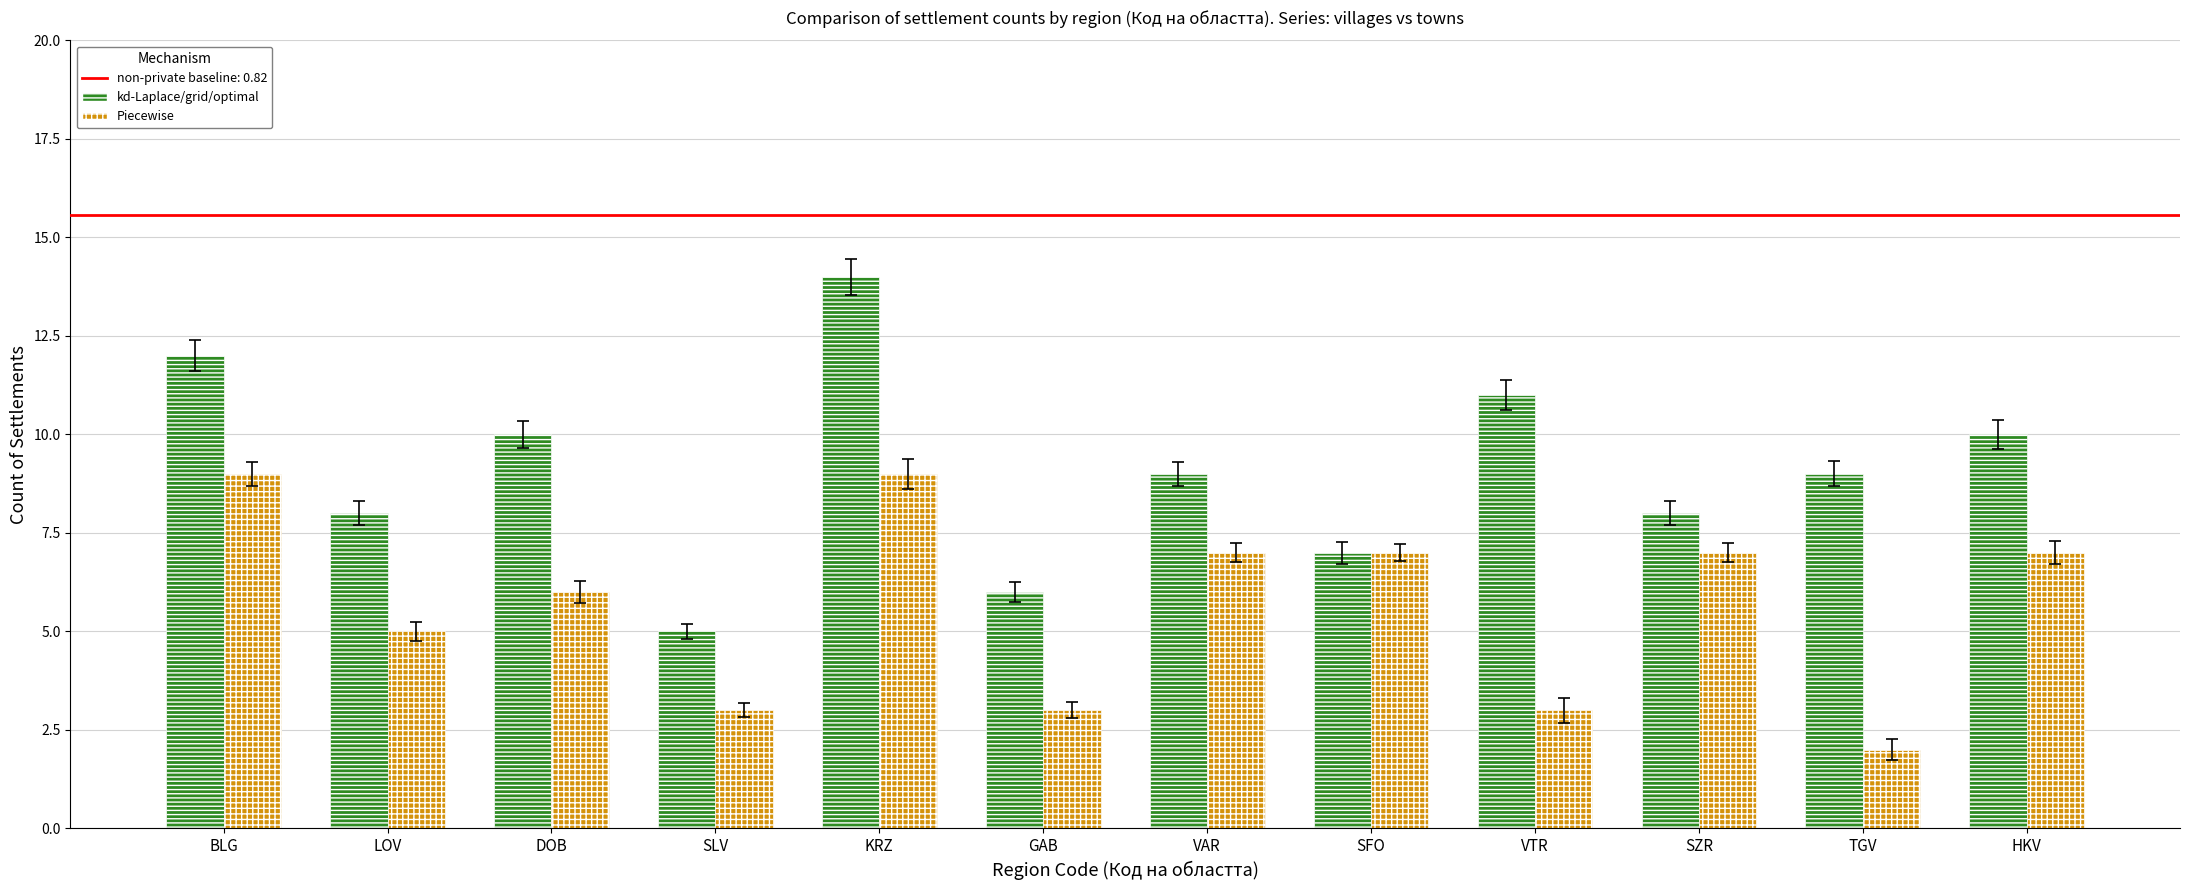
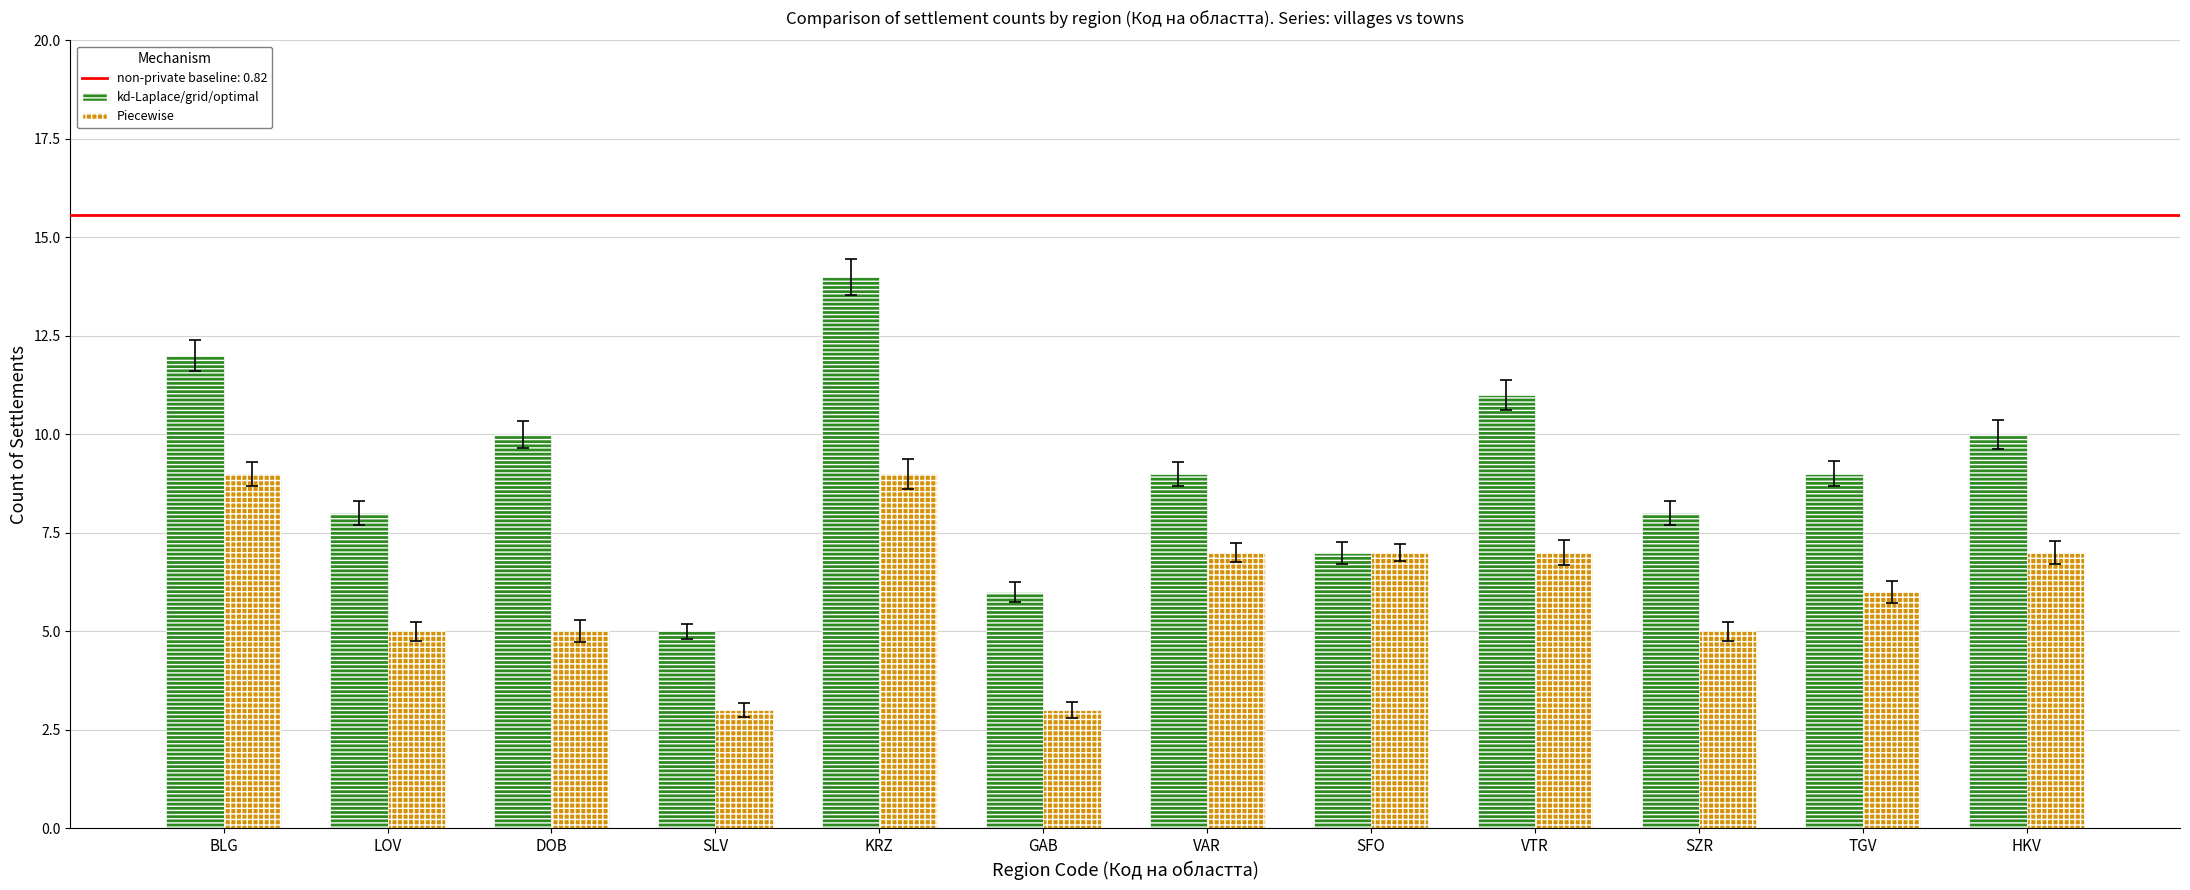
  {
    "kd-Laplace/grid/optimal": {
      "BLG": 12,
      "LOV": 8,
      "DOB": 10,
      "SLV": 5,
      "KRZ": 14,
      "GAB": 6,
      "VAR": 9,
      "SFO": 7,
      "VTR": 11,
      "SZR": 8,
      "TGV": 9,
      "HKV": 10
    },
    "Piecewise": {
      "BLG": 9,
      "LOV": 5,
-     "DOB": 6,
+     "DOB": 5,
      "SLV": 3,
      "KRZ": 9,
      "GAB": 3,
      "VAR": 7,
      "SFO": 7,
-     "VTR": 3,
-     "SZR": 7,
-     "TGV": 2,
+     "VTR": 7,
+     "SZR": 5,
+     "TGV": 6,
      "HKV": 7
    }
  }
